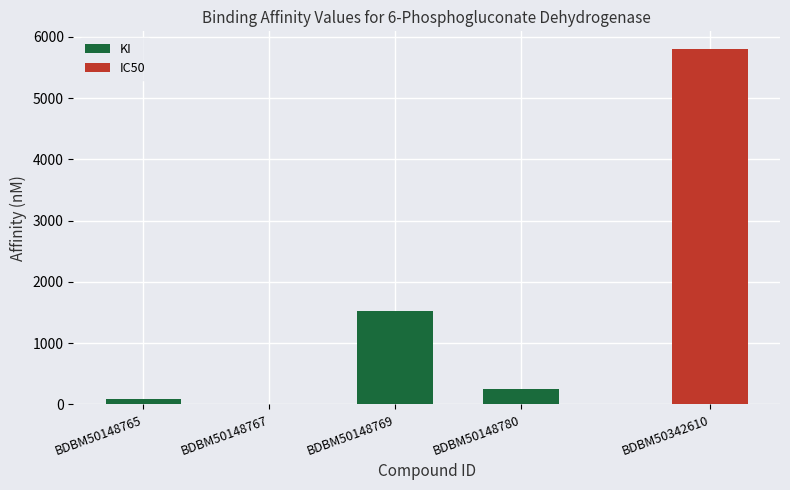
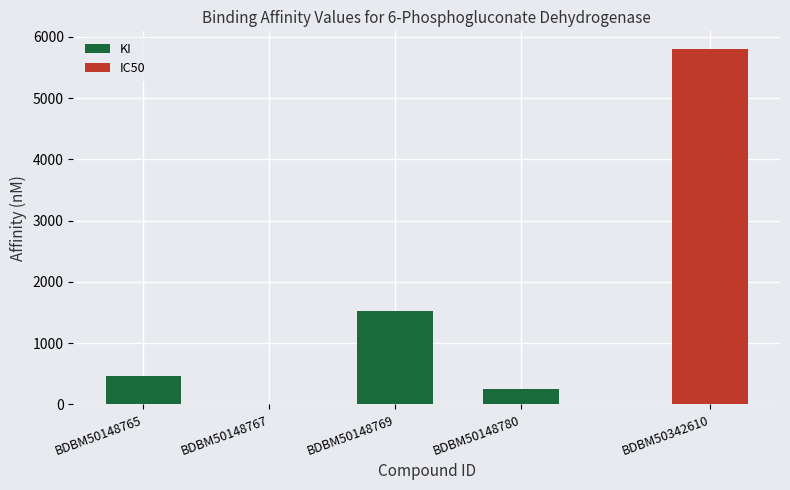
  {
    "KI": {
-     "BDBM50148765": 100,
+     "BDBM50148765": 500,
      "BDBM50148769": 1500,
      "BDBM50148780": 200
    },
    "IC50": {
      "BDBM50342610": 5800
    }
  }
